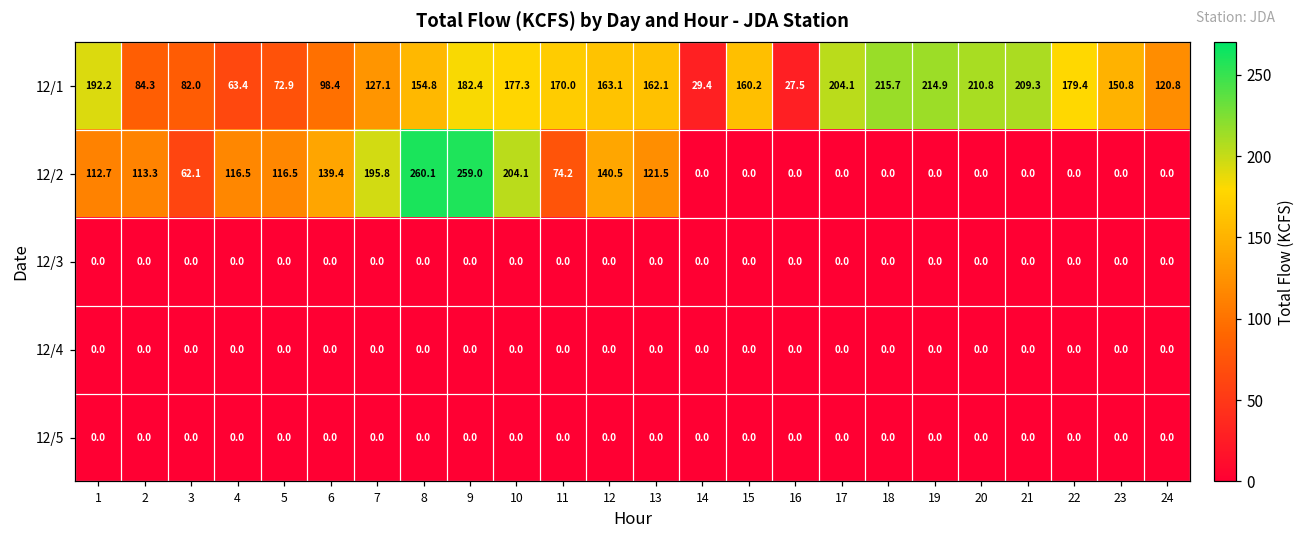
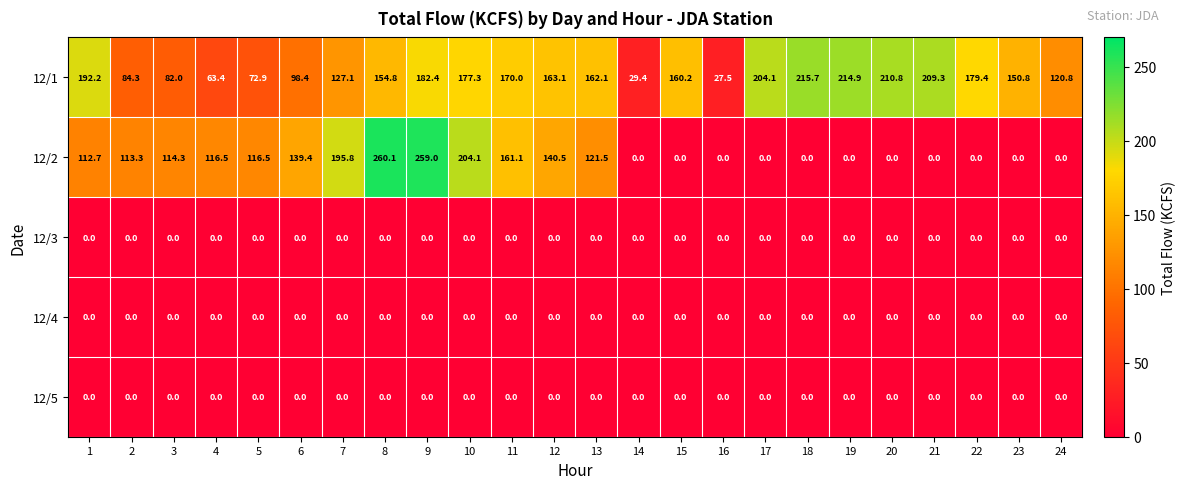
  {
    "12/1": {
      "1": 192.2,
      "2": 84.3,
      "3": 82.0,
      "4": 63.4,
      "5": 72.9,
      "6": 98.4,
      "7": 127.1,
      "8": 154.8,
      "9": 182.4,
      "10": 177.3,
      "11": 170.0,
      "12": 163.1,
      "13": 162.1,
      "14": 29.4,
      "15": 160.2,
      "16": 27.5,
      "17": 204.1,
      "18": 215.7,
      "19": 214.9,
      "20": 210.8,
      "21": 209.3,
      "22": 179.4,
      "23": 150.8,
      "24": 120.8
    },
    "12/2": {
      "1": 112.7,
      "2": 113.3,
-     "3": 62.1,
+     "3": 114.3,
      "4": 116.5,
      "5": 116.5,
      "6": 139.4,
      "7": 195.8,
      "8": 260.1,
      "9": 259.0,
      "10": 204.1,
-     "11": 74.2,
+     "11": 161.1,
      "12": 140.5,
      "13": 121.5,
      "14": 0.0,
      "15": 0.0,
      "16": 0.0,
      "17": 0.0,
      "18": 0.0,
      "19": 0.0,
      "20": 0.0,
      "21": 0.0,
      "22": 0.0,
      "23": 0.0,
      "24": 0.0
    },
    "12/3": {
      "1": 0.0,
      "2": 0.0,
      "3": 0.0,
      "4": 0.0,
      "5": 0.0,
      "6": 0.0,
      "7": 0.0,
      "8": 0.0,
      "9": 0.0,
      "10": 0.0,
      "11": 0.0,
      "12": 0.0,
      "13": 0.0,
      "14": 0.0,
      "15": 0.0,
      "16": 0.0,
      "17": 0.0,
      "18": 0.0,
      "19": 0.0,
      "20": 0.0,
      "21": 0.0,
      "22": 0.0,
      "23": 0.0,
      "24": 0.0
    },
    "12/4": {
      "1": 0.0,
      "2": 0.0,
      "3": 0.0,
      "4": 0.0,
      "5": 0.0,
      "6": 0.0,
      "7": 0.0,
      "8": 0.0,
      "9": 0.0,
      "10": 0.0,
      "11": 0.0,
      "12": 0.0,
      "13": 0.0,
      "14": 0.0,
      "15": 0.0,
      "16": 0.0,
      "17": 0.0,
      "18": 0.0,
      "19": 0.0,
      "20": 0.0,
      "21": 0.0,
      "22": 0.0,
      "23": 0.0,
      "24": 0.0
    },
    "12/5": {
      "1": 0.0,
      "2": 0.0,
      "3": 0.0,
      "4": 0.0,
      "5": 0.0,
      "6": 0.0,
      "7": 0.0,
      "8": 0.0,
      "9": 0.0,
      "10": 0.0,
      "11": 0.0,
      "12": 0.0,
      "13": 0.0,
      "14": 0.0,
      "15": 0.0,
      "16": 0.0,
      "17": 0.0,
      "18": 0.0,
      "19": 0.0,
      "20": 0.0,
      "21": 0.0,
      "22": 0.0,
      "23": 0.0,
      "24": 0.0
    }
  }
